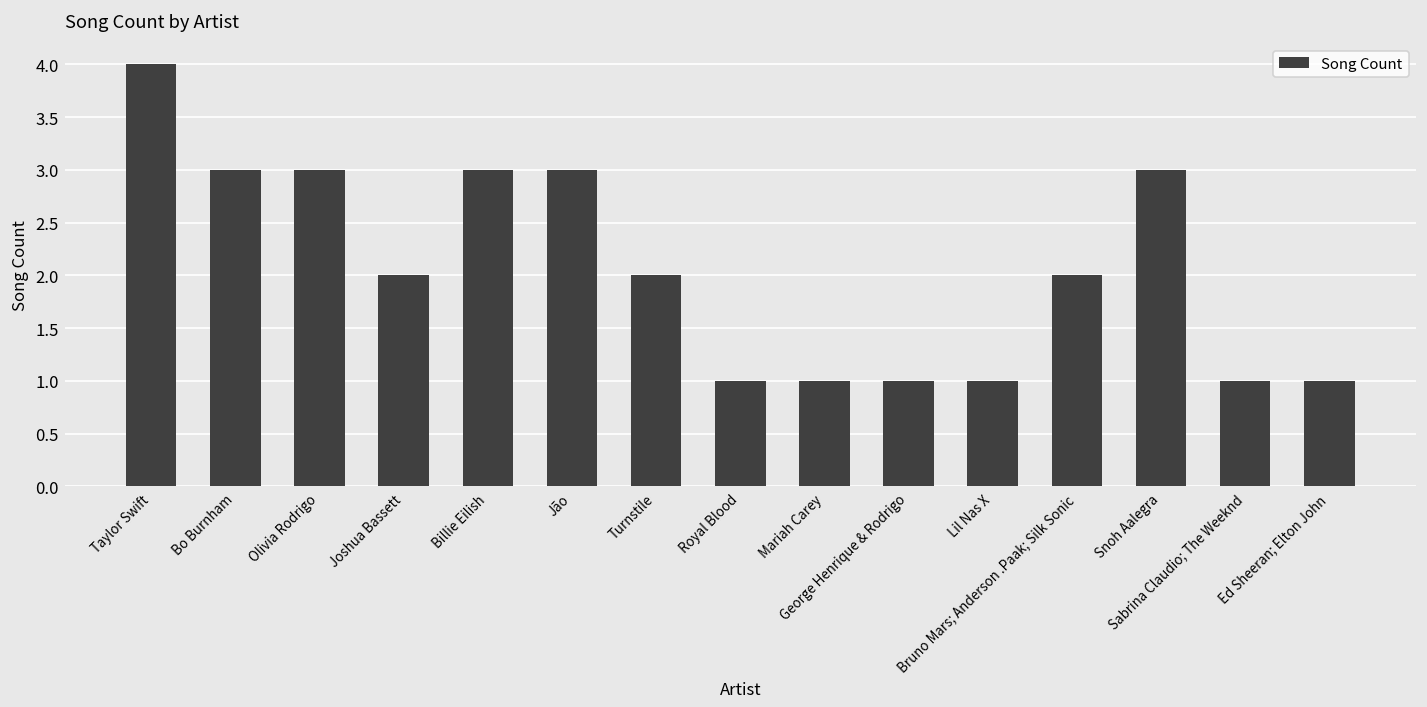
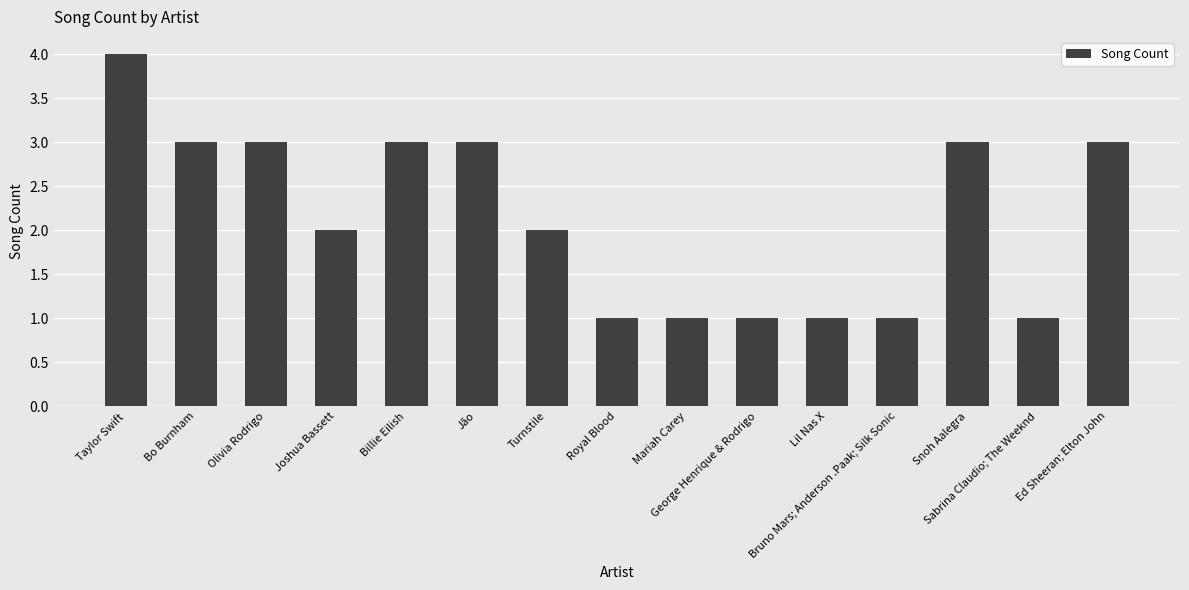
  {
    "Taylor Swift": 4,
    "Bo Burnham": 3,
    "Olivia Rodrigo": 3,
    "Joshua Bassett": 2,
    "Billie Eilish": 3,
    "Jão": 3,
    "Turnstile": 2,
    "Royal Blood": 1,
    "Mariah Carey": 1,
    "George Henrique & Rodrigo": 1,
    "Lil Nas X": 1,
-   "Bruno Mars; Anderson .Paak; Silk Sonic": 2,
+   "Bruno Mars; Anderson .Paak; Silk Sonic": 1,
    "Snoh Aalegra": 3,
    "Sabrina Claudio; The Weeknd": 1,
-   "Ed Sheeran; Elton John": 1
+   "Ed Sheeran; Elton John": 3
  }
